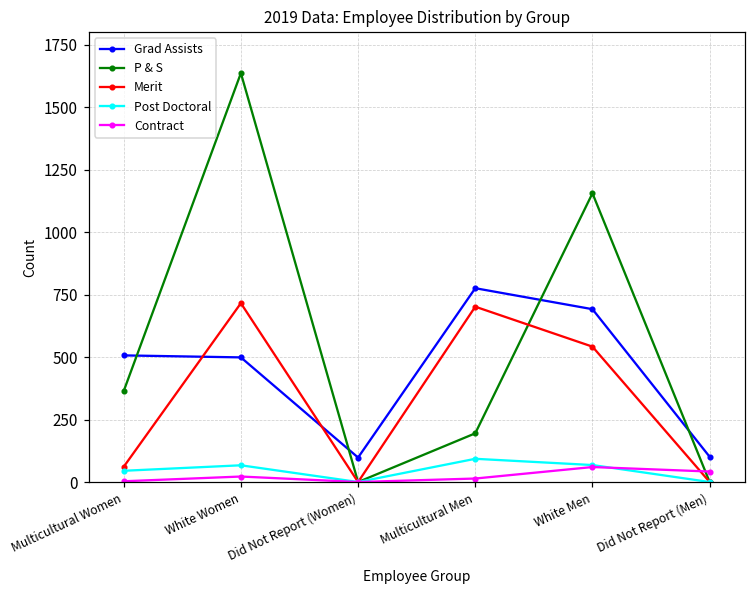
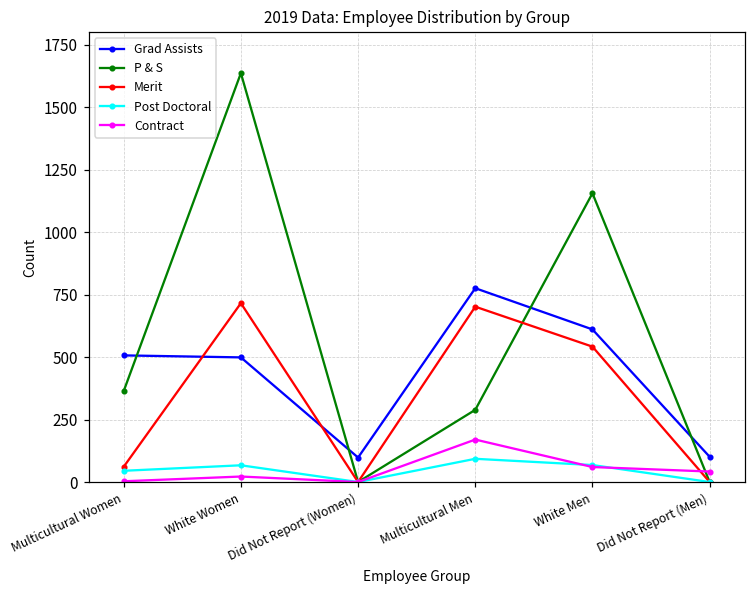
  {
    "Grad Assists": {
      "Multicultural Women": 510,
      "White Women": 500,
      "Did Not Report (Women)": 100,
      "Multicultural Men": 780,
-     "White Men": 690,
+     "White Men": 610,
      "Did Not Report (Men)": 100
    },
    "P & S": {
      "Multicultural Women": 360,
      "White Women": 1640,
-     "Multicultural Men": 200,
+     "Multicultural Men": 290,
      "White Men": 1160
    },
    "Merit": {
      "Multicultural Women": 60,
      "White Women": 720,
      "Multicultural Men": 700,
      "White Men": 540
    },
    "Post Doctoral": {
      "Multicultural Women": 50,
      "White Women": 70,
      "Multicultural Men": 90
    },
    "Contract": {
      "Multicultural Women": 0,
      "White Women": 20,
-     "Multicultural Men": 10,
+     "Multicultural Men": 170,
      "Did Not Report (Men)": 40
    }
  }
